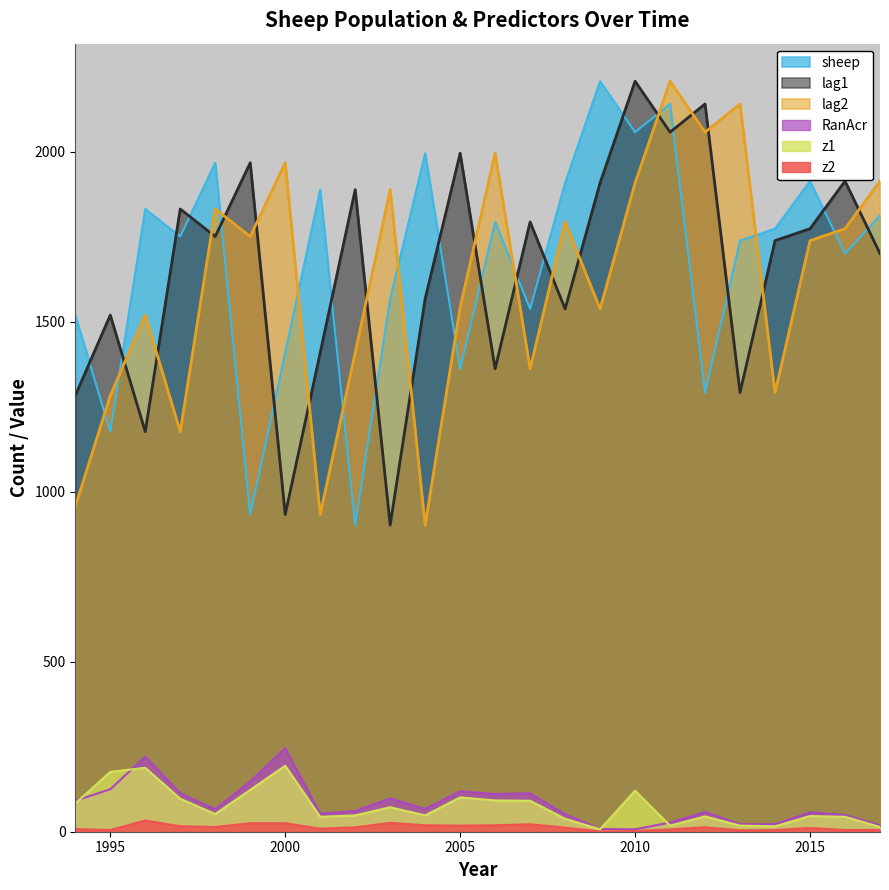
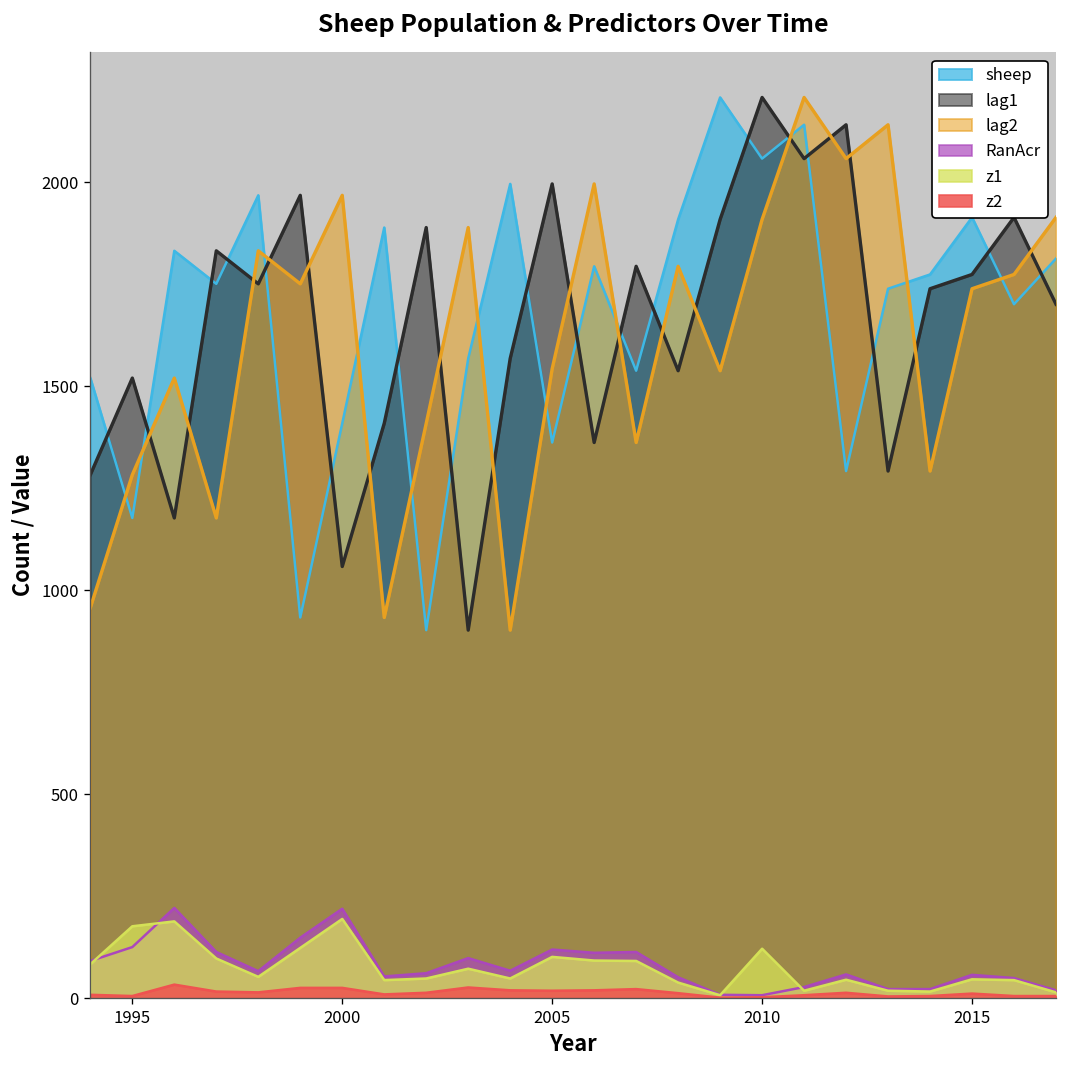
  {
    "sheep": {
      "1995": 1180,
      "2000": 1410,
      "2005": 1360,
      "2010": 2060,
      "2015": 1910
    },
    "lag1": {
      "1995": 1520,
-     "2000": 930,
+     "2000": 1060,
      "2005": 2000,
      "2010": 2210,
      "2015": 1770
    },
    "lag2": {
      "1995": 1280,
      "2000": 1970,
      "2005": 1540,
      "2010": 1910,
      "2015": 1740
    },
    "RanAcr": {
      "1995": 130,
-     "2000": 250,
+     "2000": 220,
      "2005": 120,
      "2015": 60
    },
    "z1": {
      "1995": 180,
      "2000": 190,
      "2005": 100,
      "2010": 120,
      "2015": 50
    },
    "z2": {
      "1995": 10,
      "2000": 30,
      "2005": 20,
      "2015": 10
    }
  }
